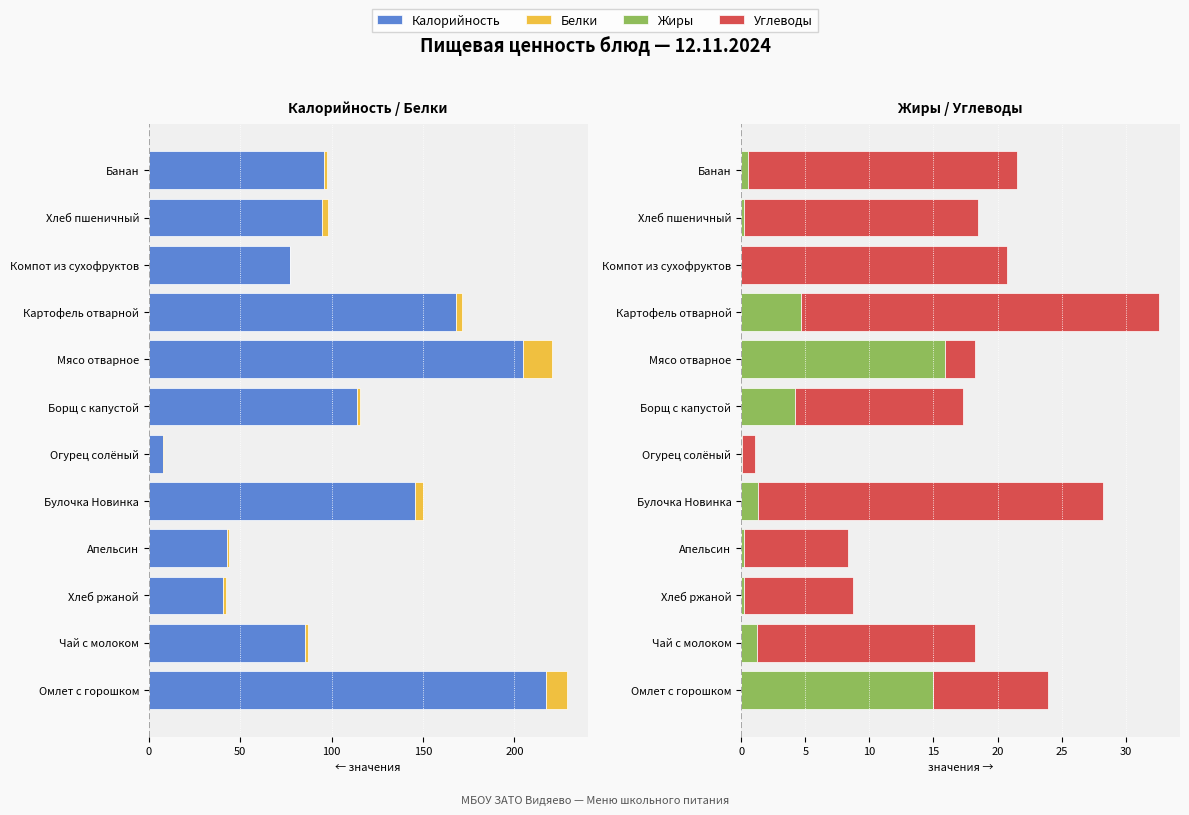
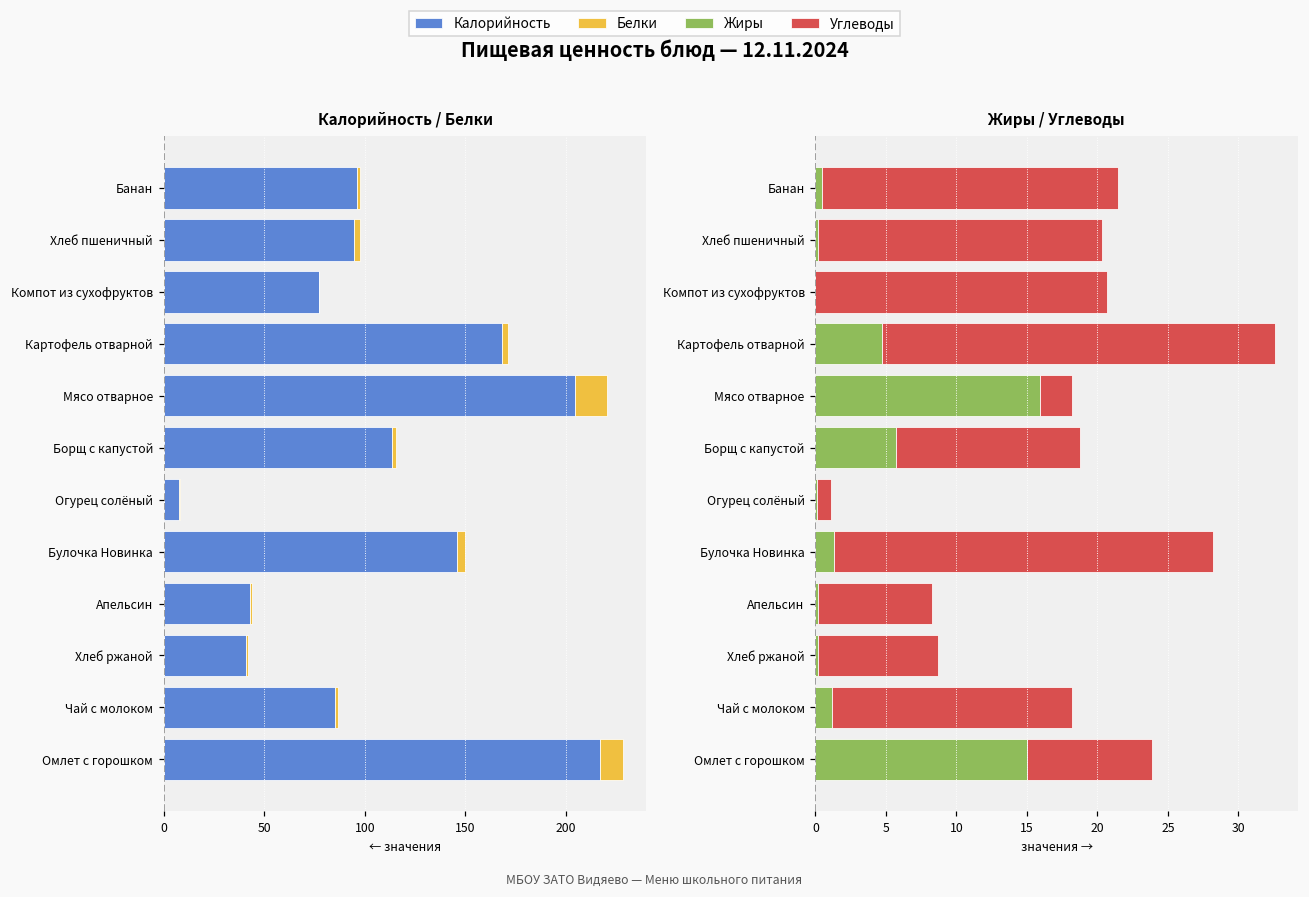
  {
    "Жиры / Углеводы": {
      "Жиры": {
        "Банан": 0.5,
        "Хлеб пшеничный": 0.2,
        "Компот из сухофруктов": 0.0,
        "Картофель отварной": 4.7,
        "Мясо отварное": 15.9,
-       "Борщ с капустой": 4.2,
+       "Борщ с капустой": 5.7,
        "Булочка Новинка": 1.3,
        "Апельсин": 0.2,
        "Хлеб ржаной": 0.2,
        "Чай с молоком": 1.2,
        "Омлет с горошком": 15.0
      },
      "Углеводы": {
        "Банан": 21.0,
-       "Хлеб пшеничный": 18.3,
+       "Хлеб пшеничный": 20.1,
        "Компот из сухофруктов": 20.7,
        "Картофель отварной": 27.9,
        "Мясо отварное": 2.3,
        "Борщ с капустой": 13.1,
        "Огурец солёный": 1.0,
        "Булочка Новинка": 26.9,
        "Апельсин": 8.1,
        "Хлеб ржаной": 8.5,
        "Чай с молоком": 17.0,
        "Омлет с горошком": 8.9
      }
    }
  }
